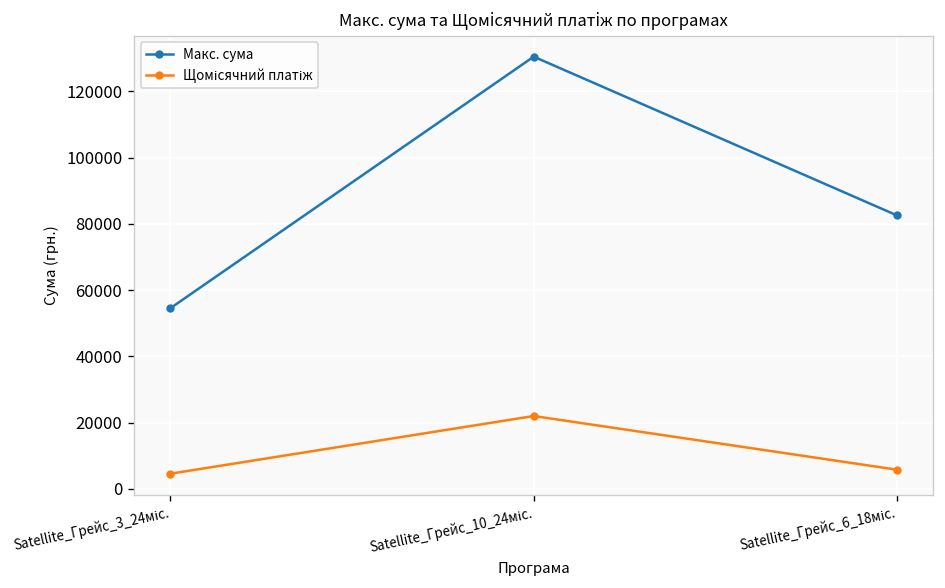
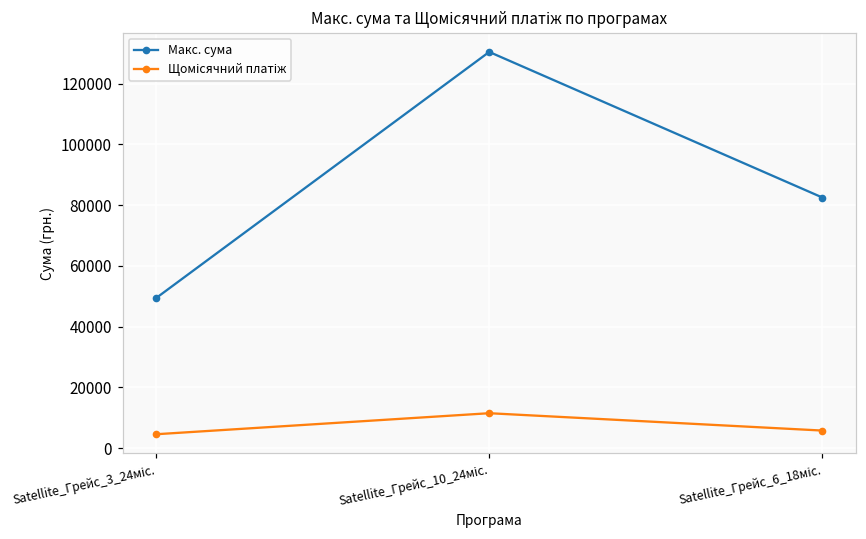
  {
    "Макс. сума": {
-     "Satellite_Грейс_3_24міс.": 55000,
+     "Satellite_Грейс_3_24міс.": 49000,
      "Satellite_Грейс_10_24міс.": 130000,
      "Satellite_Грейс_6_18міс.": 83000
    },
    "Щомісячний платіж": {
      "Satellite_Грейс_3_24міс.": 5000,
-     "Satellite_Грейс_10_24міс.": 22000,
+     "Satellite_Грейс_10_24міс.": 12000,
      "Satellite_Грейс_6_18міс.": 6000
    }
  }
